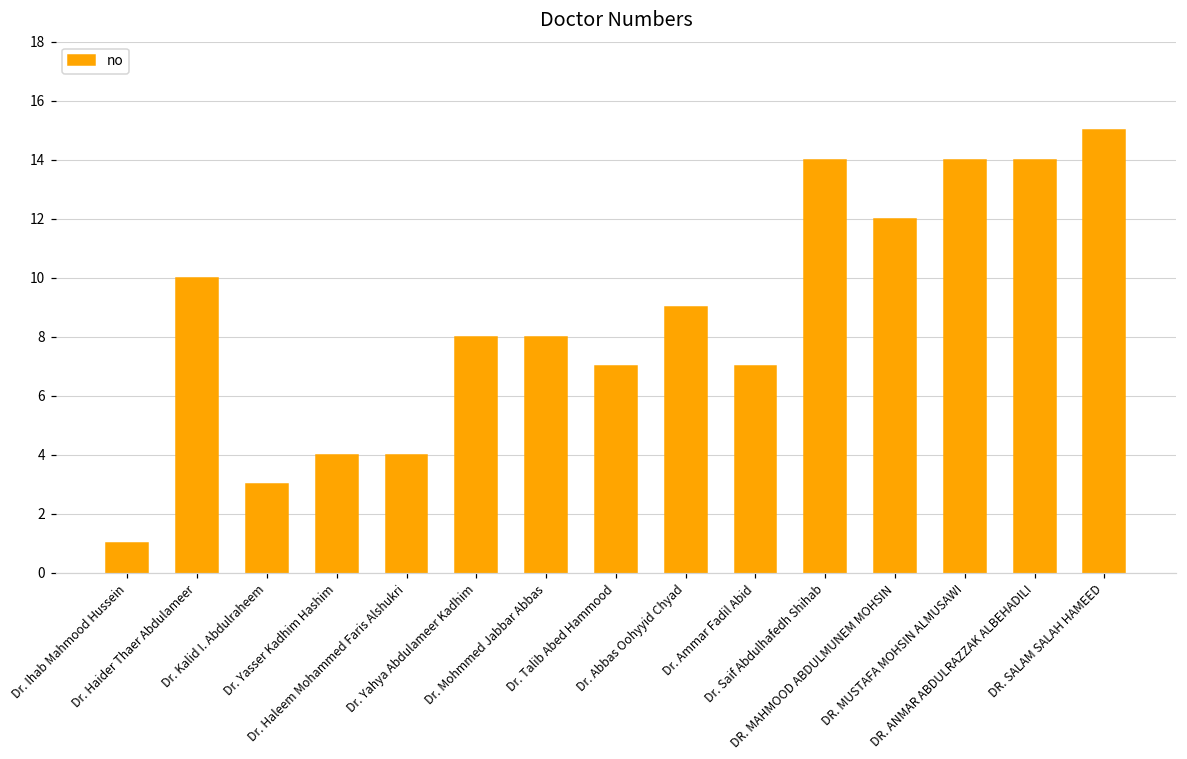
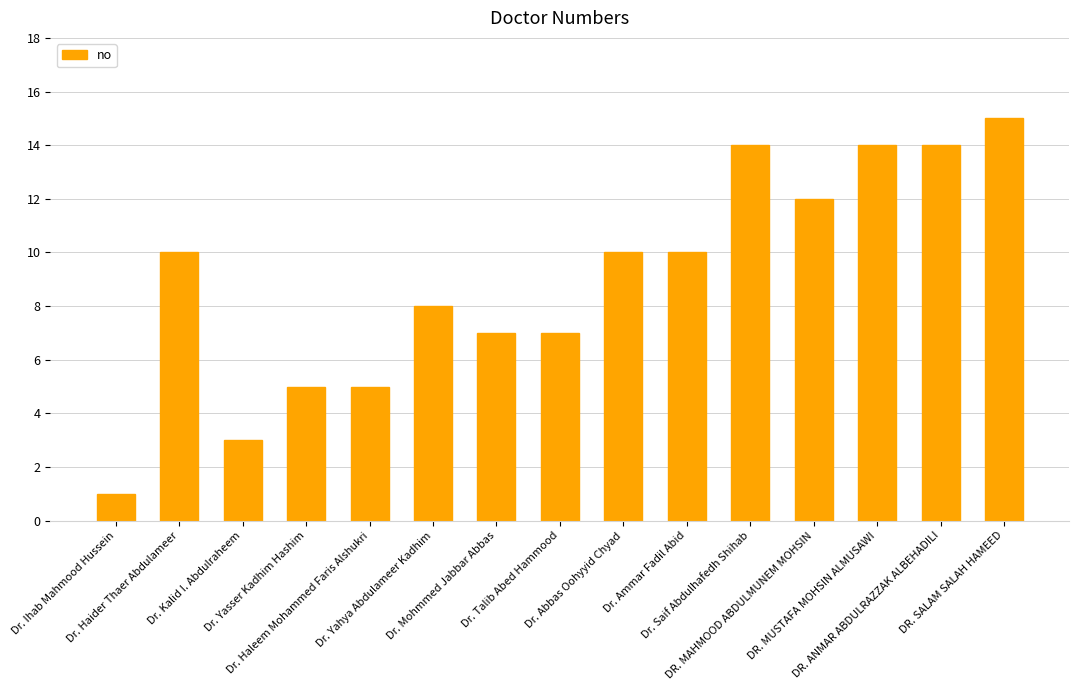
  {
    "Dr. Ihab Mahmood Hussein": 1,
    "Dr. Haider Thaer Abdulameer": 10,
    "Dr. Kalid I. Abdulraheem": 3,
-   "Dr. Yasser Kadhim Hashim": 4,
-   "Dr. Haleem Mohammed Faris Alshukri": 4,
+   "Dr. Yasser Kadhim Hashim": 5,
+   "Dr. Haleem Mohammed Faris Alshukri": 5,
    "Dr. Yahya Abdulameer Kadhim": 8,
-   "Dr. Mohmmed Jabbar Abbas": 8,
+   "Dr. Mohmmed Jabbar Abbas": 7,
    "Dr. Talib Abed Hammood": 7,
-   "Dr. Abbas Oohyyid Chyad": 9,
-   "Dr. Ammar Fadil Abid": 7,
+   "Dr. Abbas Oohyyid Chyad": 10,
+   "Dr. Ammar Fadil Abid": 10,
    "Dr. Saif Abdulhafedh Shihab": 14,
    "DR. MAHMOOD ABDULMUNEM MOHSIN": 12,
    "DR. MUSTAFA MOHSIN ALMUSAWI": 14,
    "DR. ANMAR ABDULRAZZAK ALBEHADILI": 14,
    "DR. SALAM SALAH HAMEED": 15
  }
